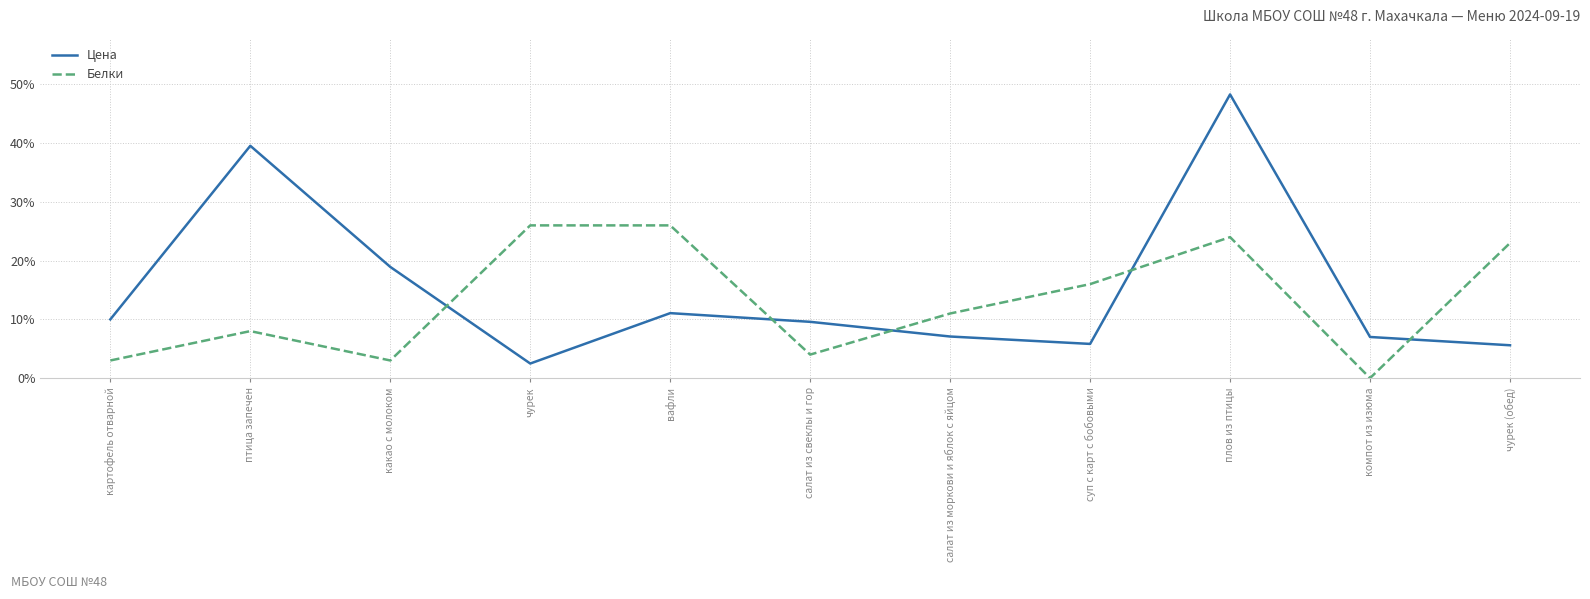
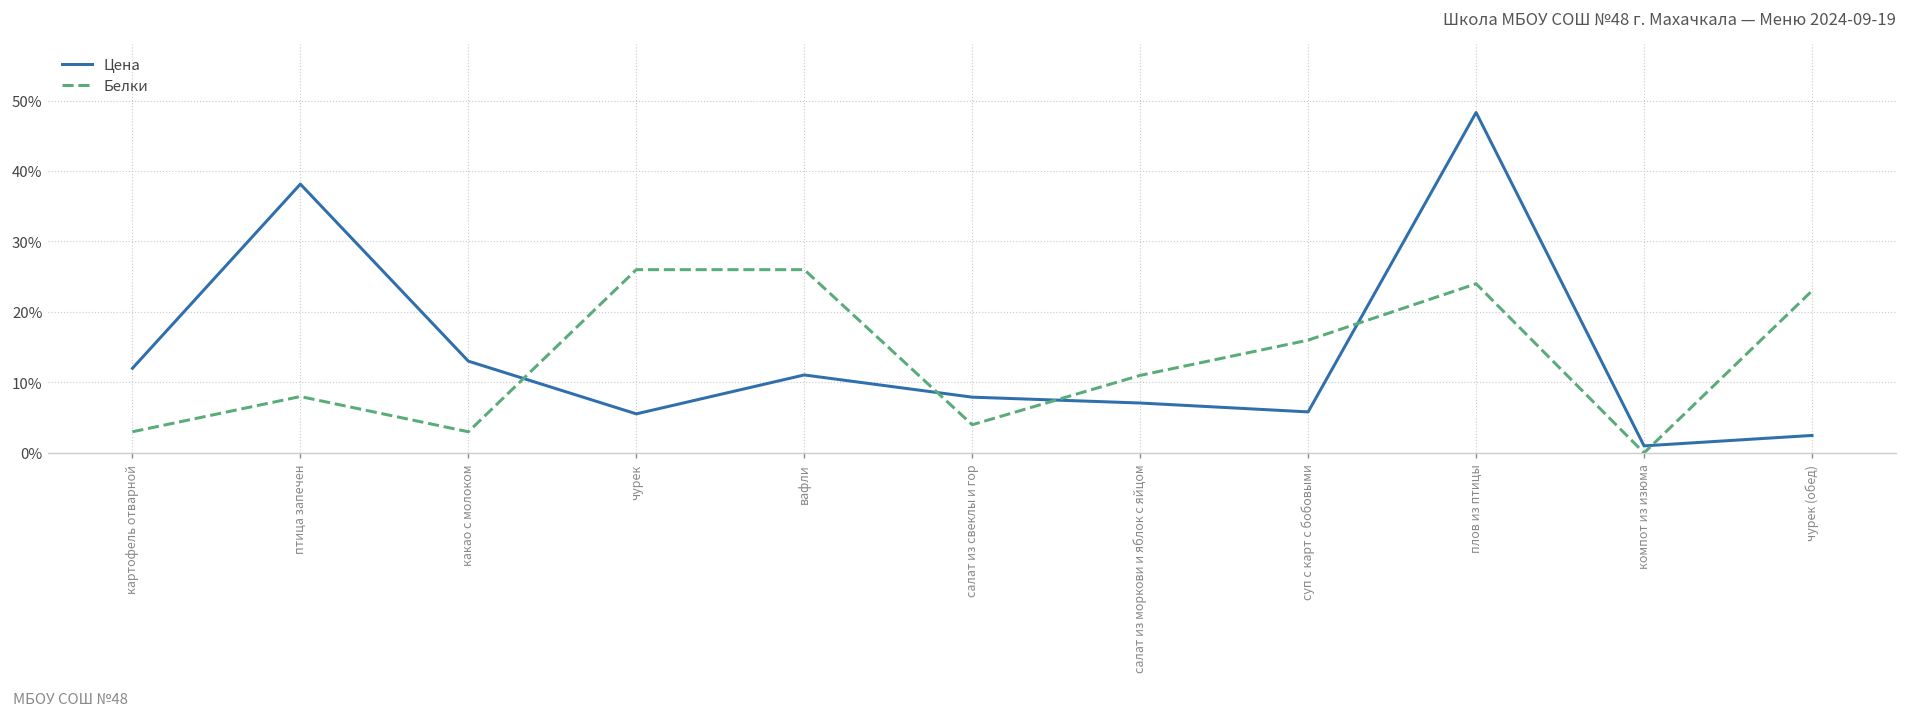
  {
    "Цена": {
-     "картофель отварной": "10%",
-     "птица запечен": "40%",
-     "какао с молоком": "19%",
-     "чурек": "2%",
+     "картофель отварной": "12%",
+     "птица запечен": "38%",
+     "какао с молоком": "13%",
+     "чурек": "6%",
      "вафли": "11%",
-     "салат из свеклы и гор": "10%",
+     "салат из свеклы и гор": "8%",
      "салат из моркови и яблок с яйцом": "7%",
      "суп с карт с бобовыми": "6%",
      "плов из птицы": "48%",
-     "компот из изюма": "7%",
-     "чурек (обед)": "6%"
+     "компот из изюма": "1%",
+     "чурек (обед)": "2%"
    },
    "Белки": {
      "картофель отварной": "3%",
      "птица запечен": "8%",
      "какао с молоком": "3%",
      "чурек": "26%",
      "вафли": "26%",
      "салат из свеклы и гор": "4%",
      "салат из моркови и яблок с яйцом": "11%",
      "суп с карт с бобовыми": "16%",
      "плов из птицы": "24%",
      "компот из изюма": "0%",
      "чурек (обед)": "23%"
    }
  }
